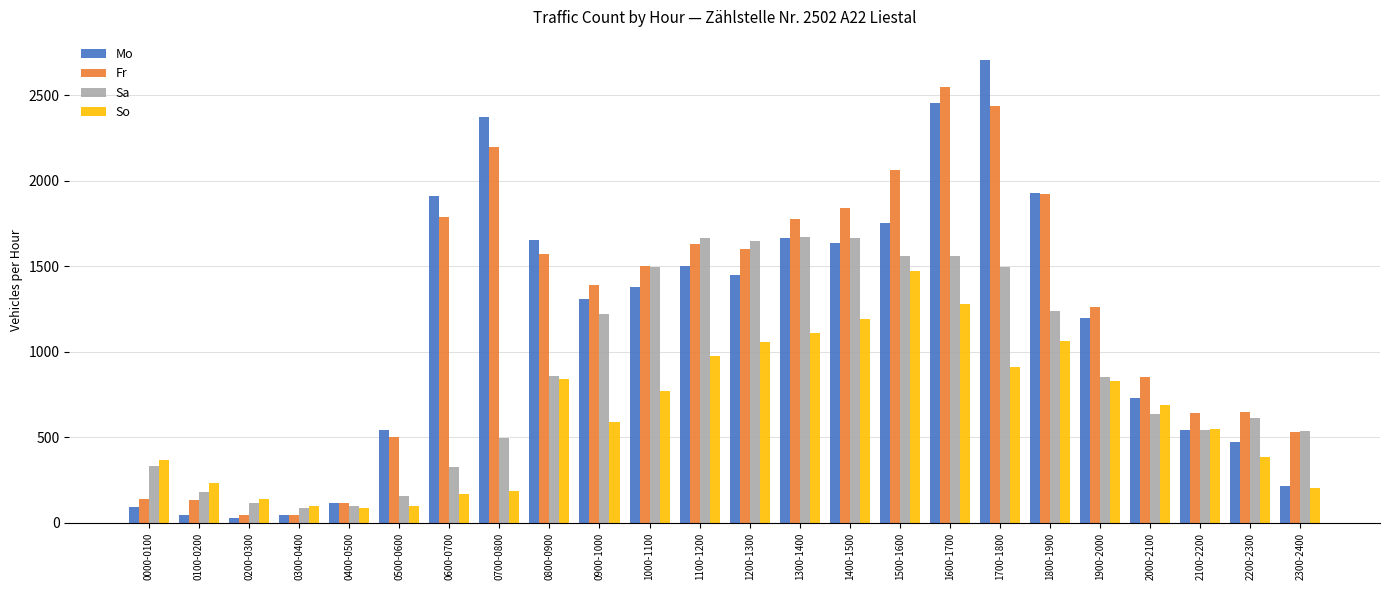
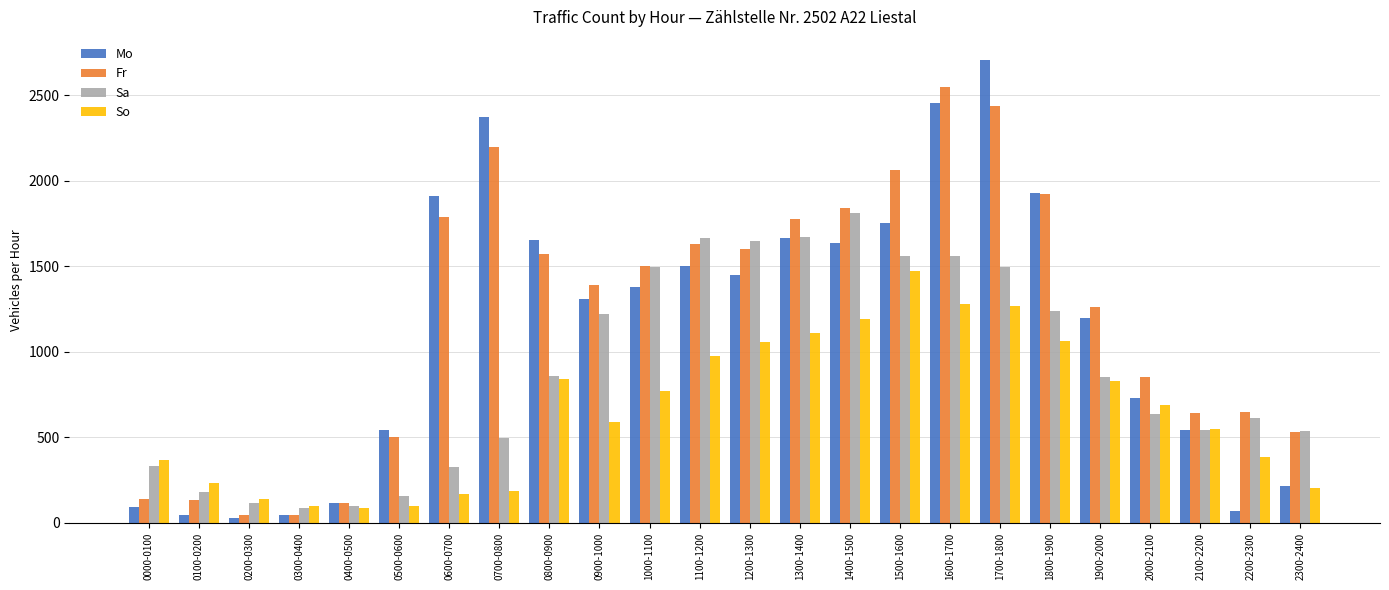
  {
    "Mo": {
      "0000-0100": 90,
      "0100-0200": 50,
      "0200-0300": 30,
      "0300-0400": 50,
      "0400-0500": 110,
      "0500-0600": 540,
      "0600-0700": 1910,
      "0700-0800": 2370,
      "0800-0900": 1650,
      "0900-1000": 1310,
      "1000-1100": 1380,
      "1100-1200": 1500,
      "1200-1300": 1450,
      "1300-1400": 1670,
      "1400-1500": 1630,
      "1500-1600": 1750,
      "1600-1700": 2460,
      "1700-1800": 2710,
      "1800-1900": 1930,
      "1900-2000": 1200,
      "2000-2100": 730,
      "2100-2200": 540,
-     "2200-2300": 470,
+     "2200-2300": 70,
      "2300-2400": 220
    },
    "Fr": {
      "0000-0100": 140,
      "0100-0200": 140,
      "0200-0300": 50,
      "0300-0400": 50,
      "0400-0500": 120,
      "0500-0600": 500,
      "0600-0700": 1790,
      "0700-0800": 2200,
      "0800-0900": 1570,
      "0900-1000": 1390,
      "1000-1100": 1500,
      "1100-1200": 1630,
      "1200-1300": 1600,
      "1300-1400": 1780,
      "1400-1500": 1840,
      "1500-1600": 2070,
      "1600-1700": 2550,
      "1700-1800": 2440,
      "1800-1900": 1920,
      "1900-2000": 1270,
      "2000-2100": 850,
      "2100-2200": 650,
      "2200-2300": 650,
      "2300-2400": 530
    },
    "Sa": {
      "0000-0100": 330,
      "0100-0200": 180,
      "0200-0300": 110,
      "0300-0400": 90,
      "0400-0500": 100,
      "0500-0600": 160,
      "0600-0700": 320,
      "0700-0800": 500,
      "0800-0900": 860,
      "0900-1000": 1220,
      "1000-1100": 1500,
      "1100-1200": 1670,
      "1200-1300": 1650,
      "1300-1400": 1670,
-     "1400-1500": 1670,
+     "1400-1500": 1810,
      "1500-1600": 1560,
      "1600-1700": 1560,
      "1700-1800": 1500,
      "1800-1900": 1240,
      "1900-2000": 850,
      "2000-2100": 640,
      "2100-2200": 550,
      "2200-2300": 620,
      "2300-2400": 540
    },
    "So": {
      "0000-0100": 370,
      "0100-0200": 230,
      "0200-0300": 140,
      "0300-0400": 100,
      "0400-0500": 90,
      "0500-0600": 100,
      "0600-0700": 170,
      "0700-0800": 190,
      "0800-0900": 840,
      "0900-1000": 590,
      "1000-1100": 770,
      "1100-1200": 970,
      "1200-1300": 1060,
      "1300-1400": 1110,
      "1400-1500": 1190,
      "1500-1600": 1470,
      "1600-1700": 1280,
-     "1700-1800": 910,
+     "1700-1800": 1270,
      "1800-1900": 1060,
      "1900-2000": 830,
      "2000-2100": 690,
      "2100-2200": 550,
      "2200-2300": 390,
      "2300-2400": 200
    }
  }
